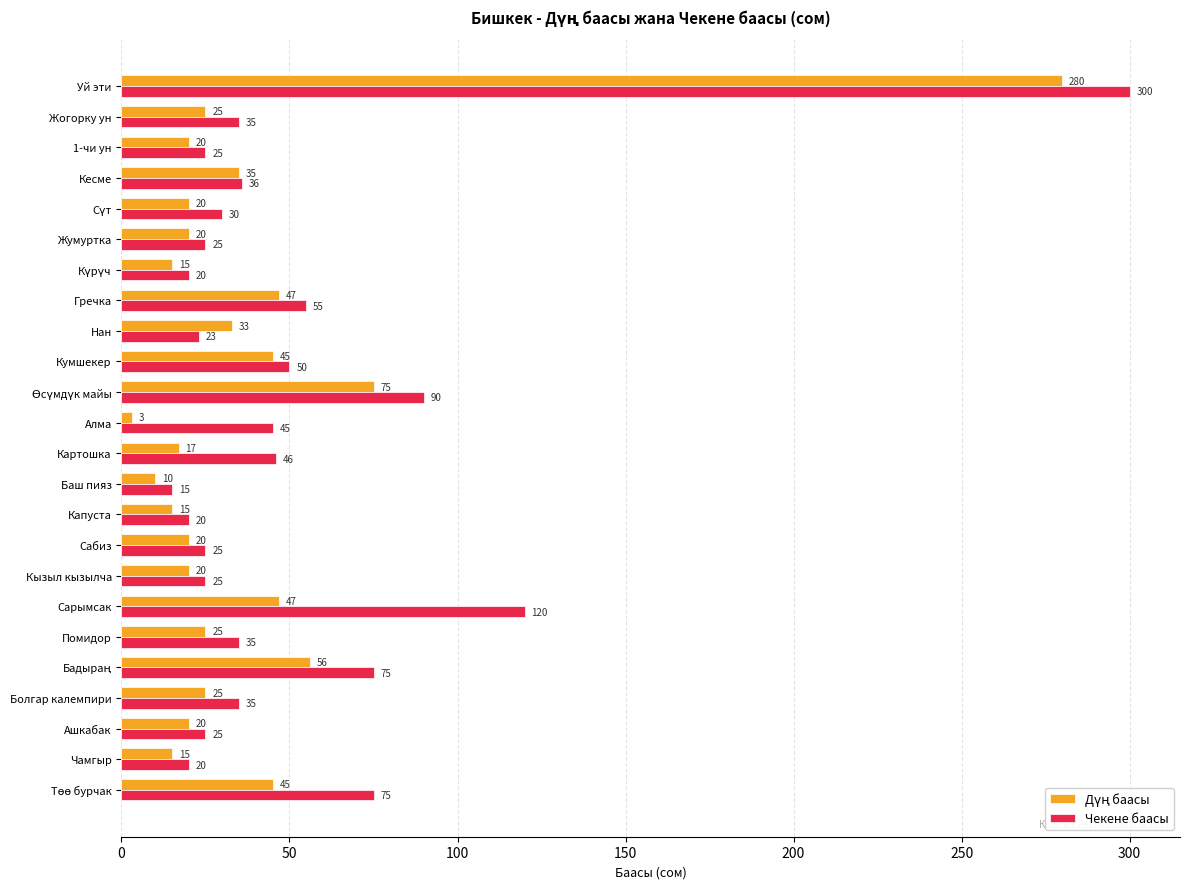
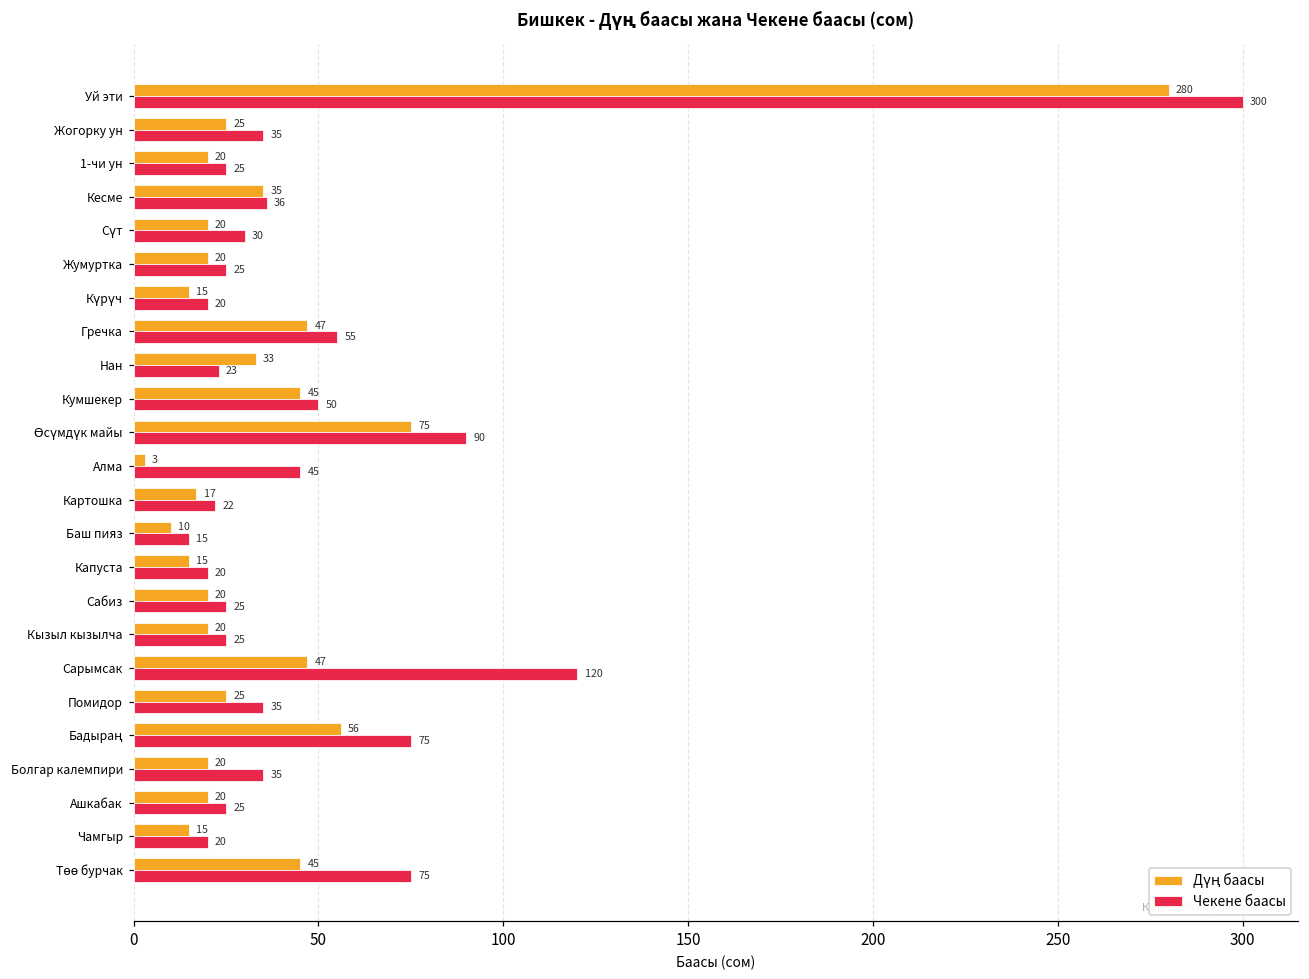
  {
    "Дүң баасы": {
      "Уй эти": 280,
      "Жогорку ун": 25,
      "1-чи ун": 20,
      "Кесме": 35,
      "Сүт": 20,
      "Жумуртка": 20,
      "Күрүч": 15,
      "Гречка": 47,
      "Нан": 33,
      "Кумшекер": 45,
      "Өсүмдүк майы": 75,
      "Алма": 3,
      "Картошка": 17,
      "Баш пияз": 10,
      "Капуста": 15,
      "Сабиз": 20,
      "Кызыл кызылча": 20,
      "Сарымсак": 47,
      "Помидор": 25,
      "Бадыраң": 56,
-     "Болгар калемпири": 25,
+     "Болгар калемпири": 20,
      "Ашкабак": 20,
      "Чамгыр": 15,
      "Төө бурчак": 45
    },
    "Чекене баасы": {
      "Уй эти": 300,
      "Жогорку ун": 35,
      "1-чи ун": 25,
      "Кесме": 36,
      "Сүт": 30,
      "Жумуртка": 25,
      "Күрүч": 20,
      "Гречка": 55,
      "Нан": 23,
      "Кумшекер": 50,
      "Өсүмдүк майы": 90,
      "Алма": 45,
-     "Картошка": 46,
+     "Картошка": 22,
      "Баш пияз": 15,
      "Капуста": 20,
      "Сабиз": 25,
      "Кызыл кызылча": 25,
      "Сарымсак": 120,
      "Помидор": 35,
      "Бадыраң": 75,
      "Болгар калемпири": 35,
      "Ашкабак": 25,
      "Чамгыр": 20,
      "Төө бурчак": 75
    }
  }
